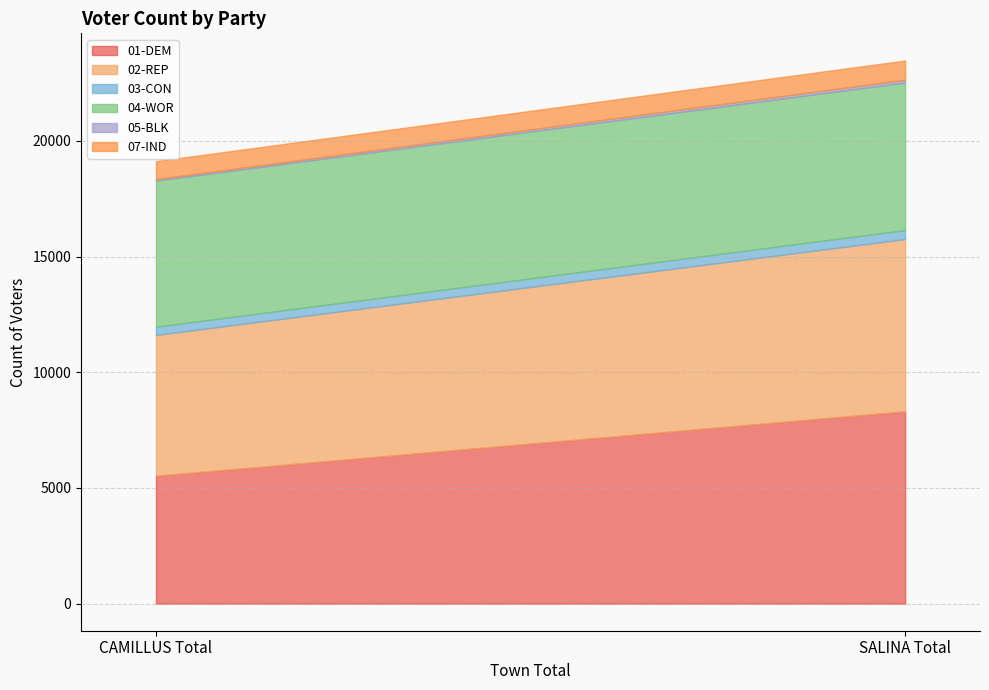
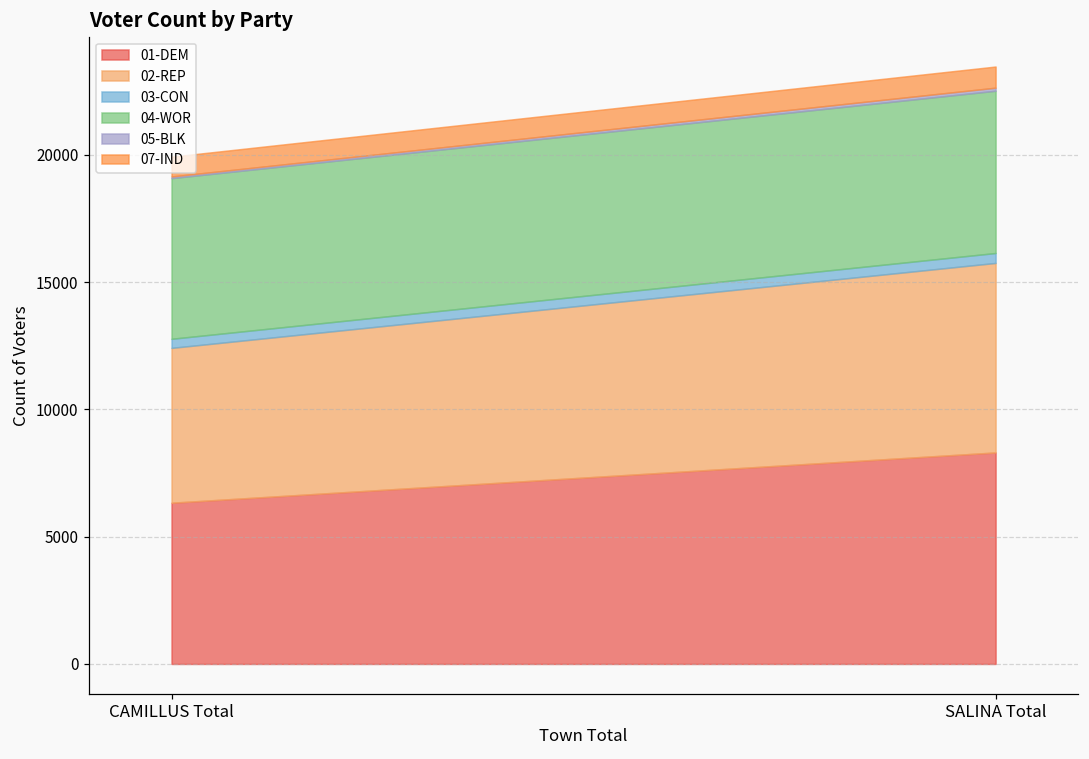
  {
    "01-DEM": {
-     "CAMILLUS Total": 5500,
+     "CAMILLUS Total": 6300,
      "SALINA Total": 8300
    },
    "04-WOR": {
      "SALINA Total": 6400
    }
  }
